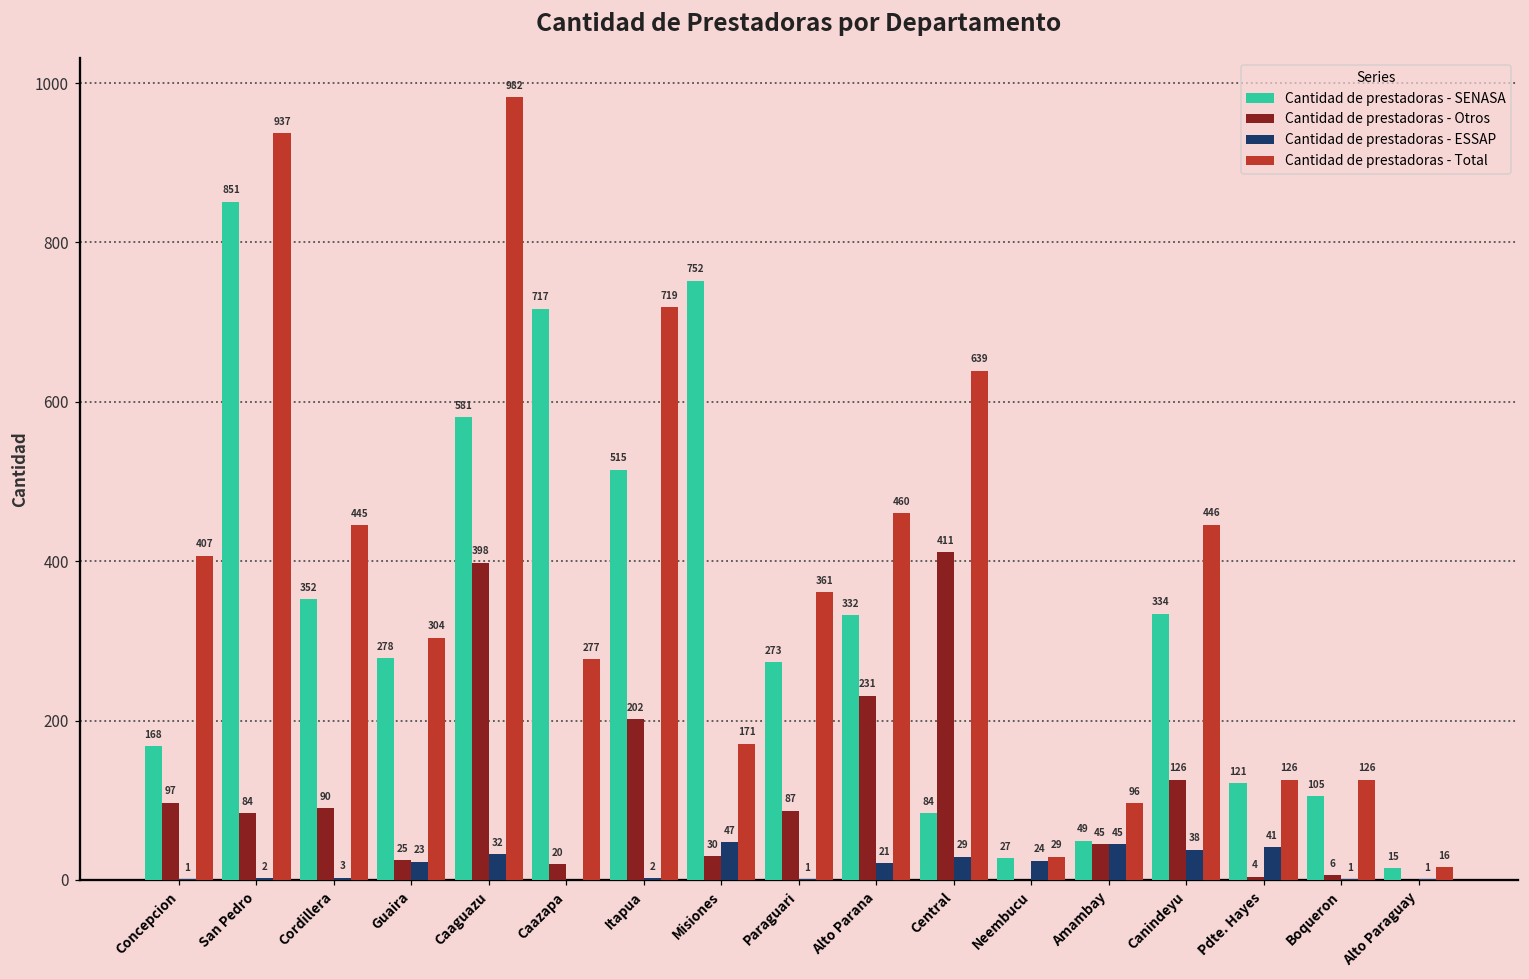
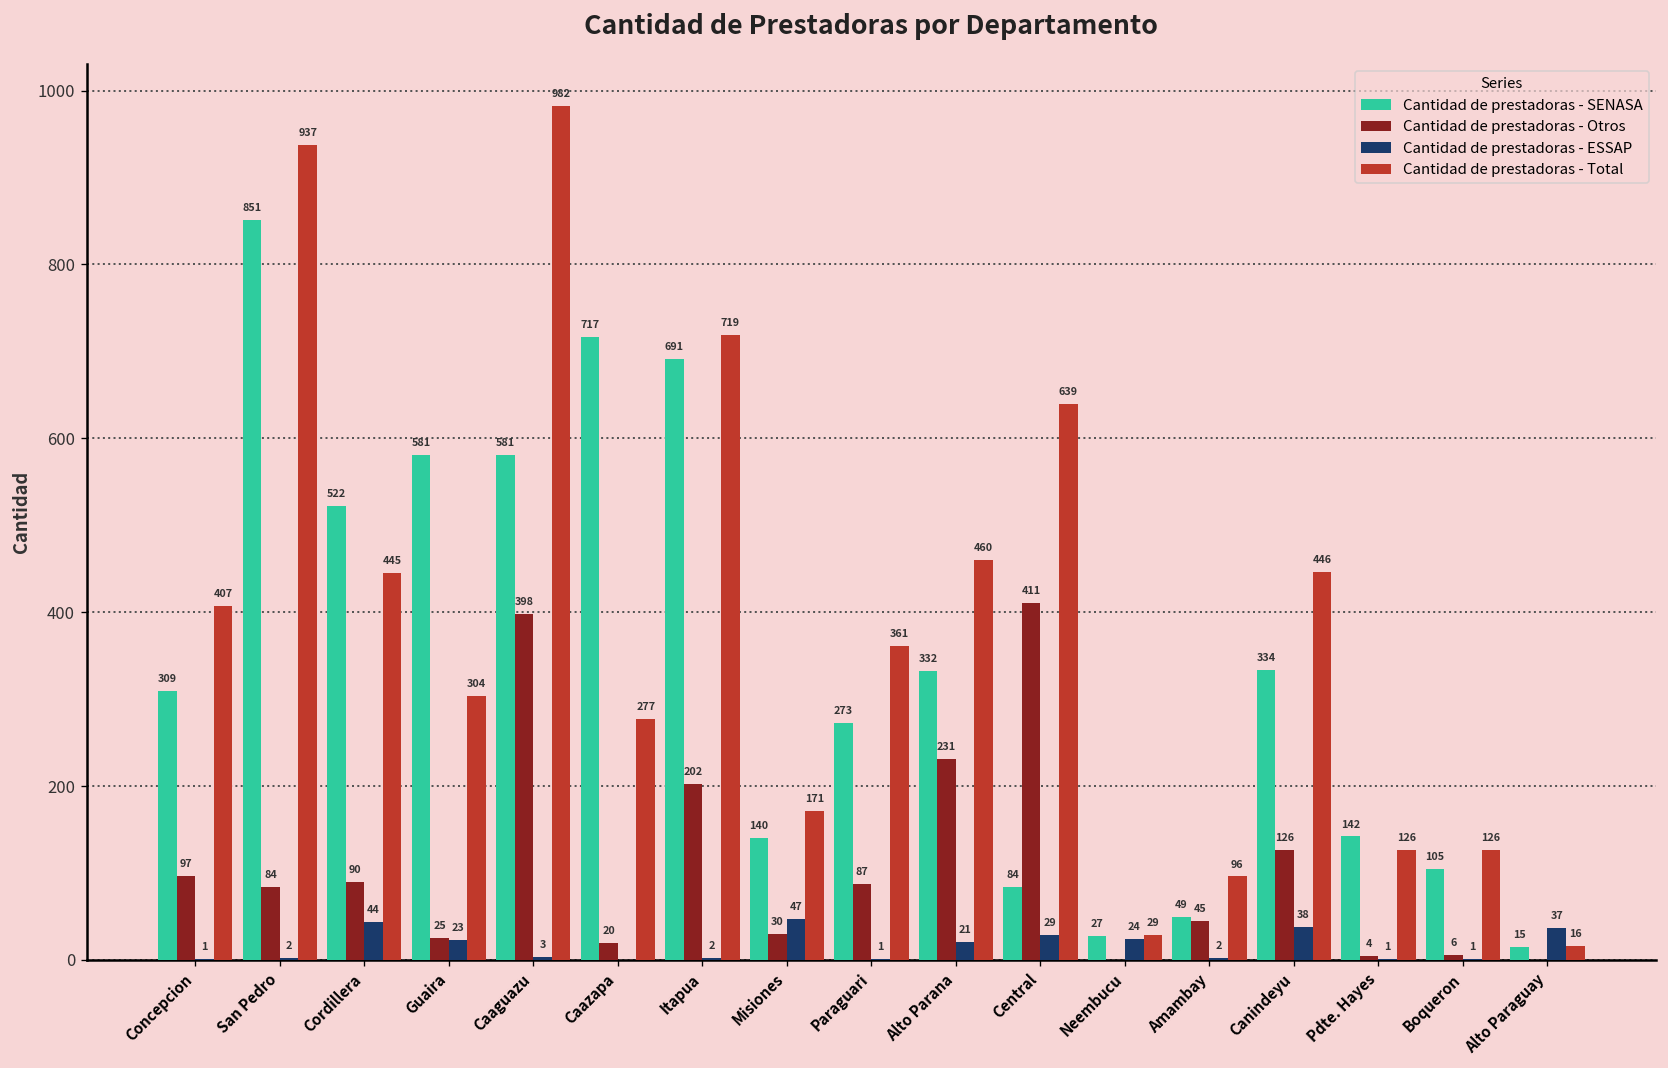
  {
    "Cantidad de prestadoras - SENASA": {
-     "Concepcion": 168,
+     "Concepcion": 309,
      "San Pedro": 851,
-     "Cordillera": 352,
-     "Guaira": 278,
+     "Cordillera": 522,
+     "Guaira": 581,
      "Caaguazu": 581,
      "Caazapa": 717,
-     "Itapua": 515,
-     "Misiones": 752,
+     "Itapua": 691,
+     "Misiones": 140,
      "Paraguari": 273,
      "Alto Parana": 332,
      "Central": 84,
      "Neembucu": 27,
      "Amambay": 49,
      "Canindeyu": 334,
-     "Pdte. Hayes": 121,
+     "Pdte. Hayes": 142,
      "Boqueron": 105,
      "Alto Paraguay": 15
    },
    "Cantidad de prestadoras - ESSAP": {
      "Concepcion": 1,
      "San Pedro": 2,
-     "Cordillera": 3,
+     "Cordillera": 44,
      "Guaira": 23,
-     "Caaguazu": 32,
+     "Caaguazu": 3,
      "Itapua": 2,
      "Misiones": 47,
      "Paraguari": 1,
      "Alto Parana": 21,
      "Central": 29,
      "Neembucu": 24,
-     "Amambay": 45,
+     "Amambay": 2,
      "Canindeyu": 38,
-     "Pdte. Hayes": 41,
+     "Pdte. Hayes": 1,
      "Boqueron": 1,
-     "Alto Paraguay": 1
+     "Alto Paraguay": 37
    }
  }
